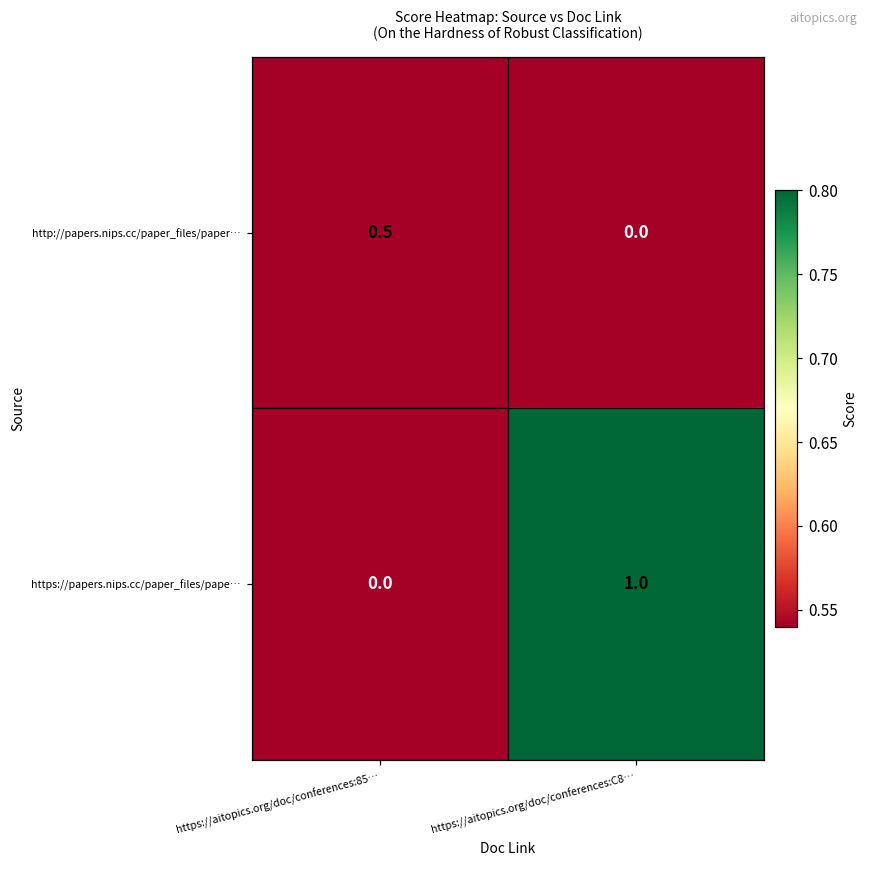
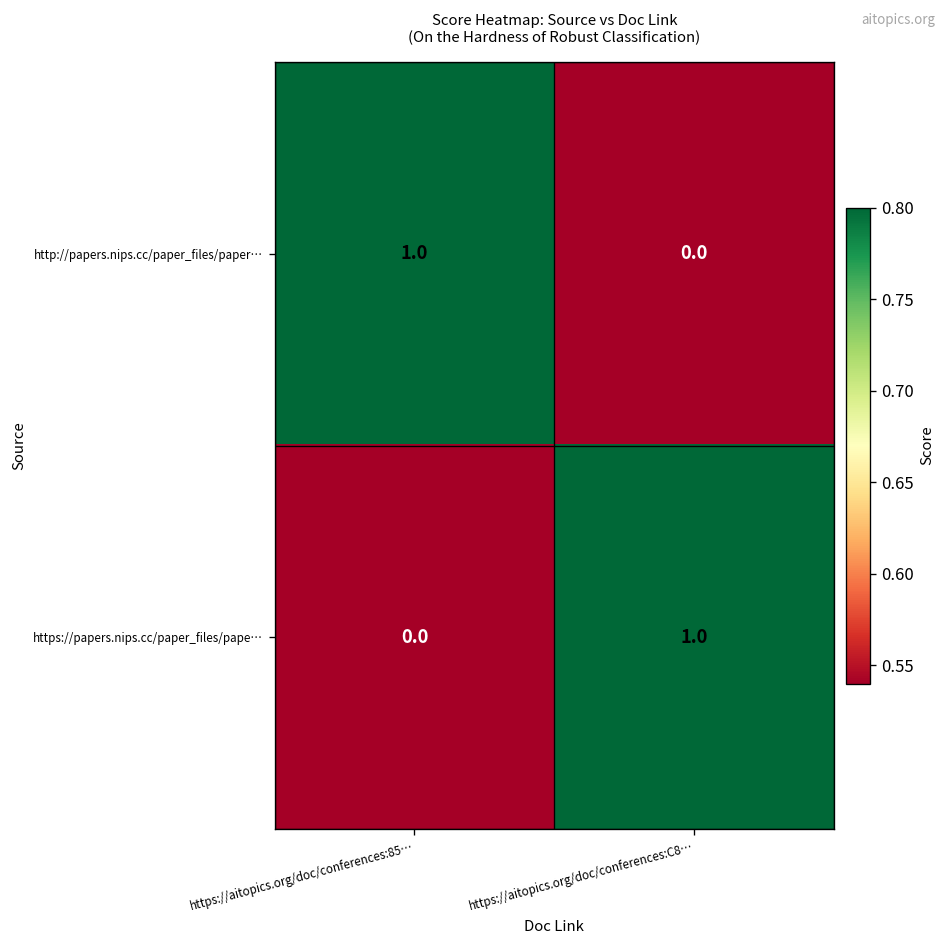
  {
    "http://papers.nips.cc/paper_files/paper…": {
-     "https://aitopics.org/doc/conferences:85…": 0.5,
+     "https://aitopics.org/doc/conferences:85…": 1.0,
      "https://aitopics.org/doc/conferences:C8…": 0.0
    },
    "https://papers.nips.cc/paper_files/pape…": {
      "https://aitopics.org/doc/conferences:85…": 0.0,
      "https://aitopics.org/doc/conferences:C8…": 1.0
    }
  }
